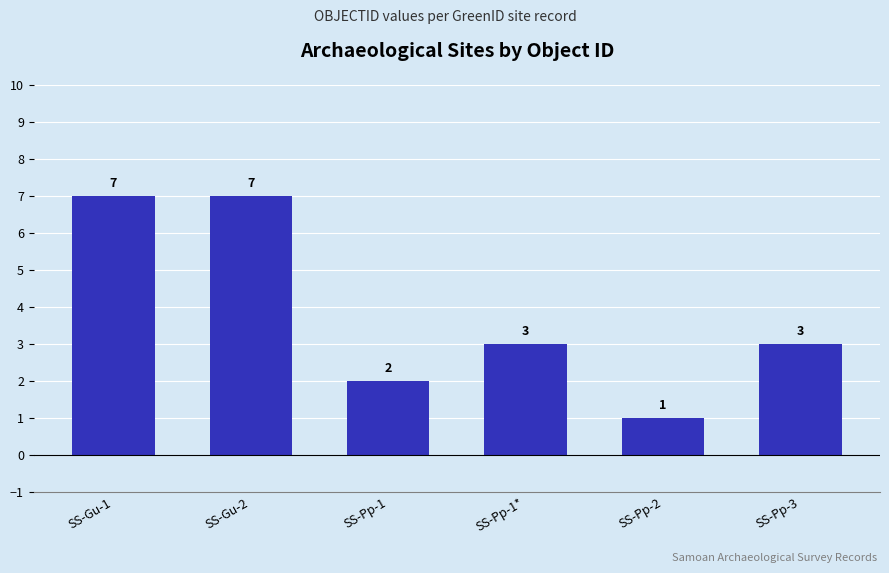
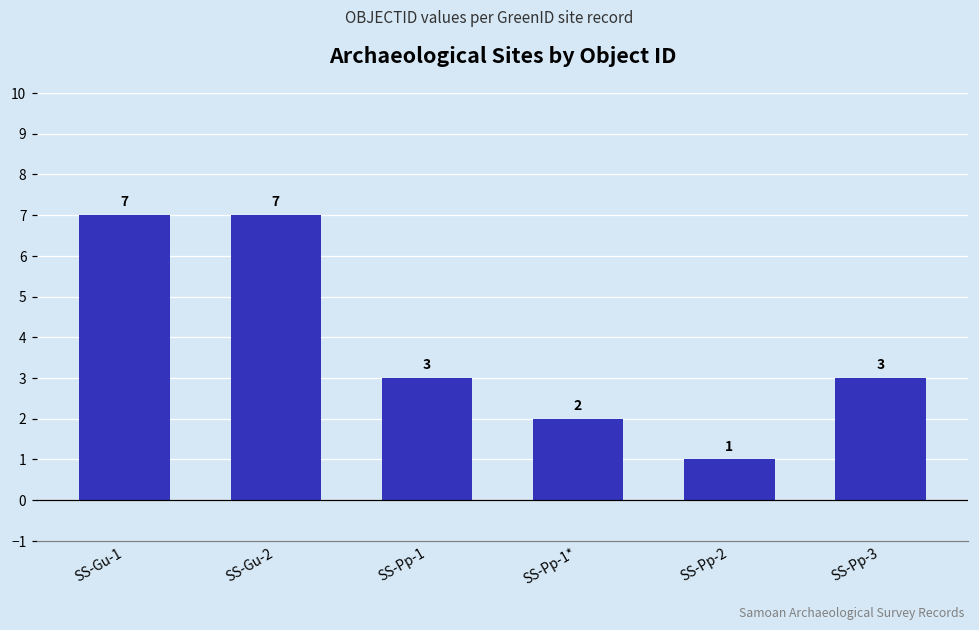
  {
    "SS-Gu-1": 7,
    "SS-Gu-2": 7,
-   "SS-Pp-1": 2,
-   "SS-Pp-1*": 3,
+   "SS-Pp-1": 3,
+   "SS-Pp-1*": 2,
    "SS-Pp-2": 1,
    "SS-Pp-3": 3
  }
